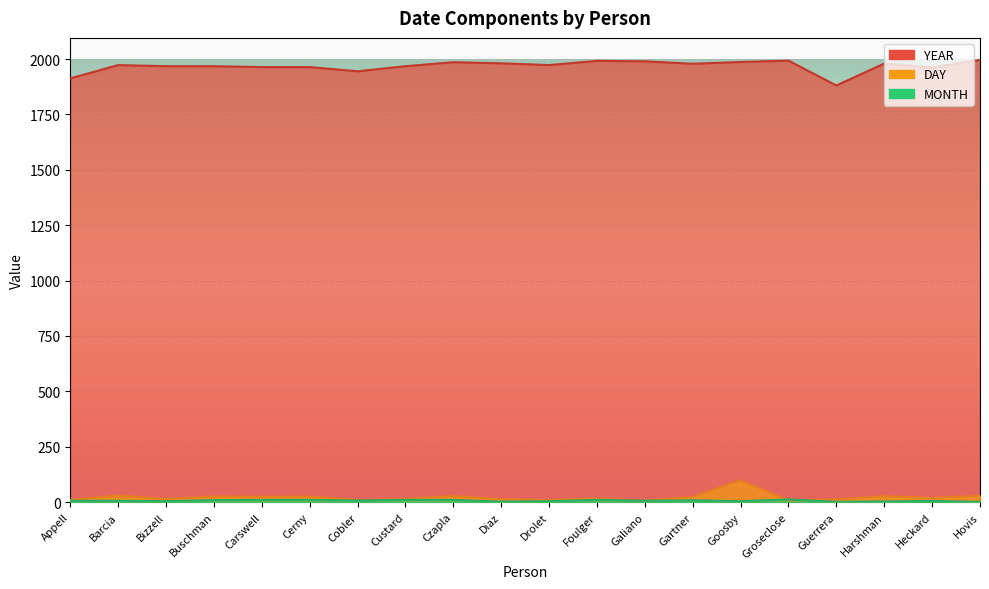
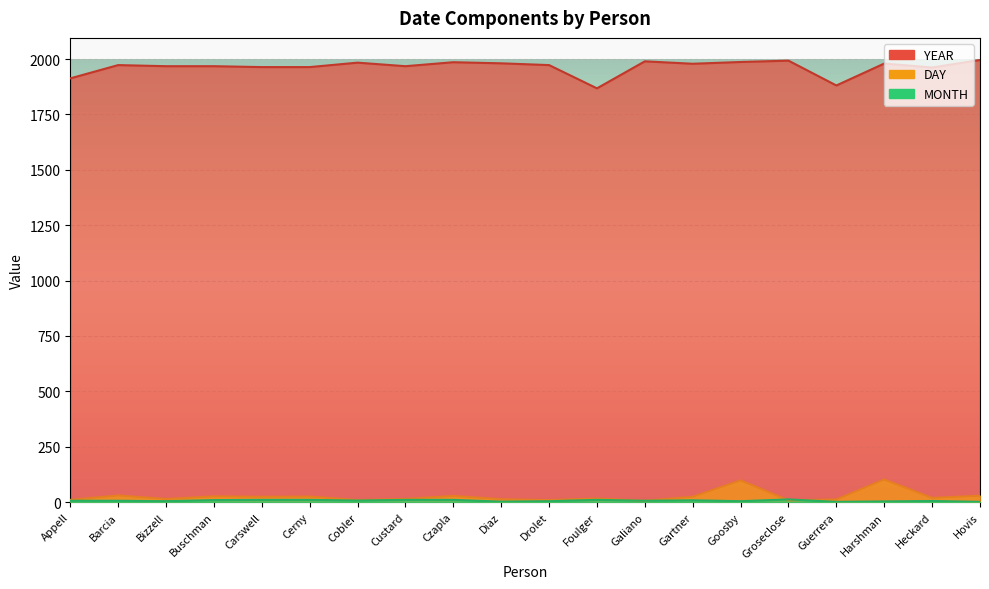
  {
    "YEAR": {
      "Appell": 1910,
      "Barcia": 1970,
      "Bizzell": 1970,
      "Buschman": 1970,
      "Carswell": 1960,
      "Cerny": 1960,
-     "Cobler": 1950,
+     "Cobler": 1980,
      "Custard": 1970,
      "Czapla": 1990,
      "Diaz": 1980,
      "Drolet": 1970,
-     "Foulger": 1990,
+     "Foulger": 1870,
      "Galiano": 1990,
      "Gartner": 1980,
      "Goosby": 1990,
      "Groseclose": 1990,
      "Guerrera": 1880,
      "Hovis": 2000
    },
    "DAY": {
      "Barcia": 30,
      "Buschman": 30,
      "Carswell": 20,
      "Cerny": 30,
      "Czapla": 30,
      "Gartner": 20,
      "Goosby": 100,
-     "Harshman": 30,
+     "Harshman": 100,
      "Heckard": 20,
      "Hovis": 30
    },
    "MONTH": {
      "Barcia": 10,
      "Buschman": 10,
      "Carswell": 10,
      "Cerny": 10,
      "Czapla": 10,
      "Gartner": 10,
      "Goosby": 0,
      "Harshman": 0,
      "Heckard": 10,
      "Hovis": 0
    }
  }
